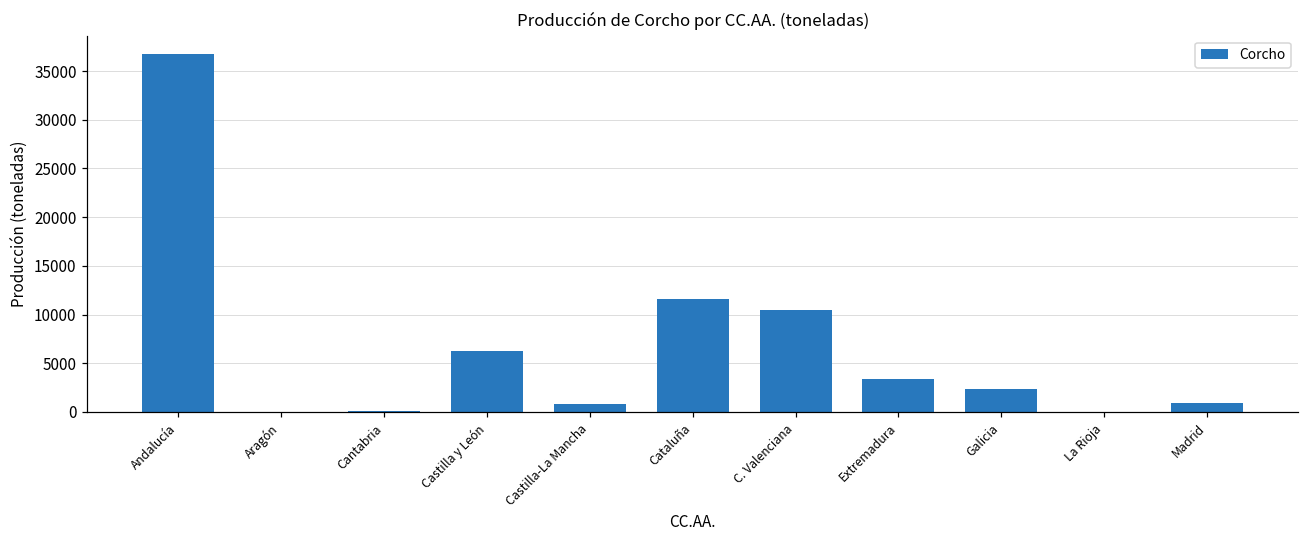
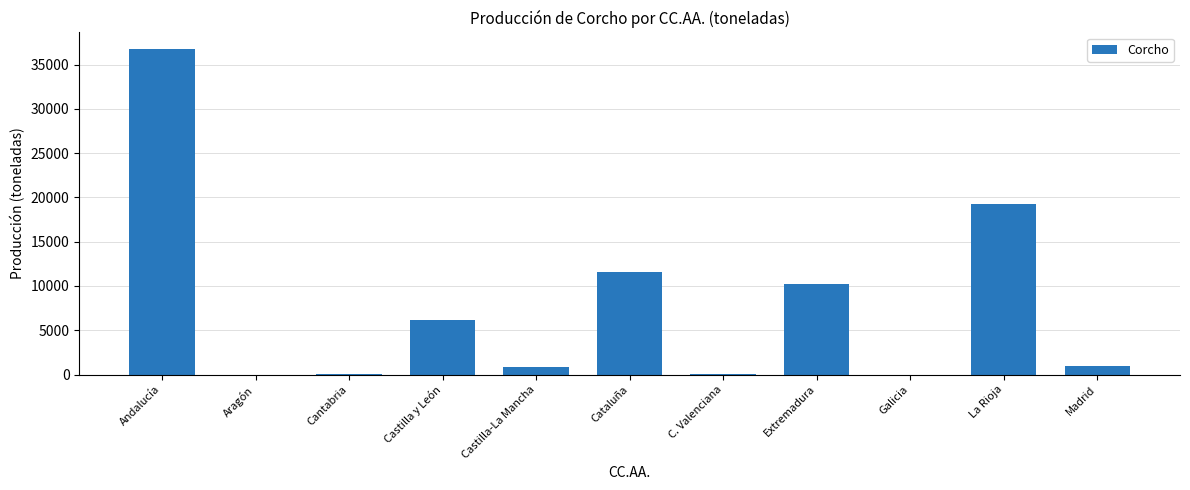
  {
    "Andalucía": 37000,
    "Aragón": 0,
    "Castilla y León": 6000,
    "Castilla-La Mancha": 1000,
    "Cataluña": 12000,
-   "C. Valenciana": 10000,
-   "Extremadura": 3000,
-   "Galicia": 2000,
-   "La Rioja": 0,
+   "C. Valenciana": 0,
+   "Extremadura": 10000,
+   "Galicia": 0,
+   "La Rioja": 19000,
    "Madrid": 1000
  }
